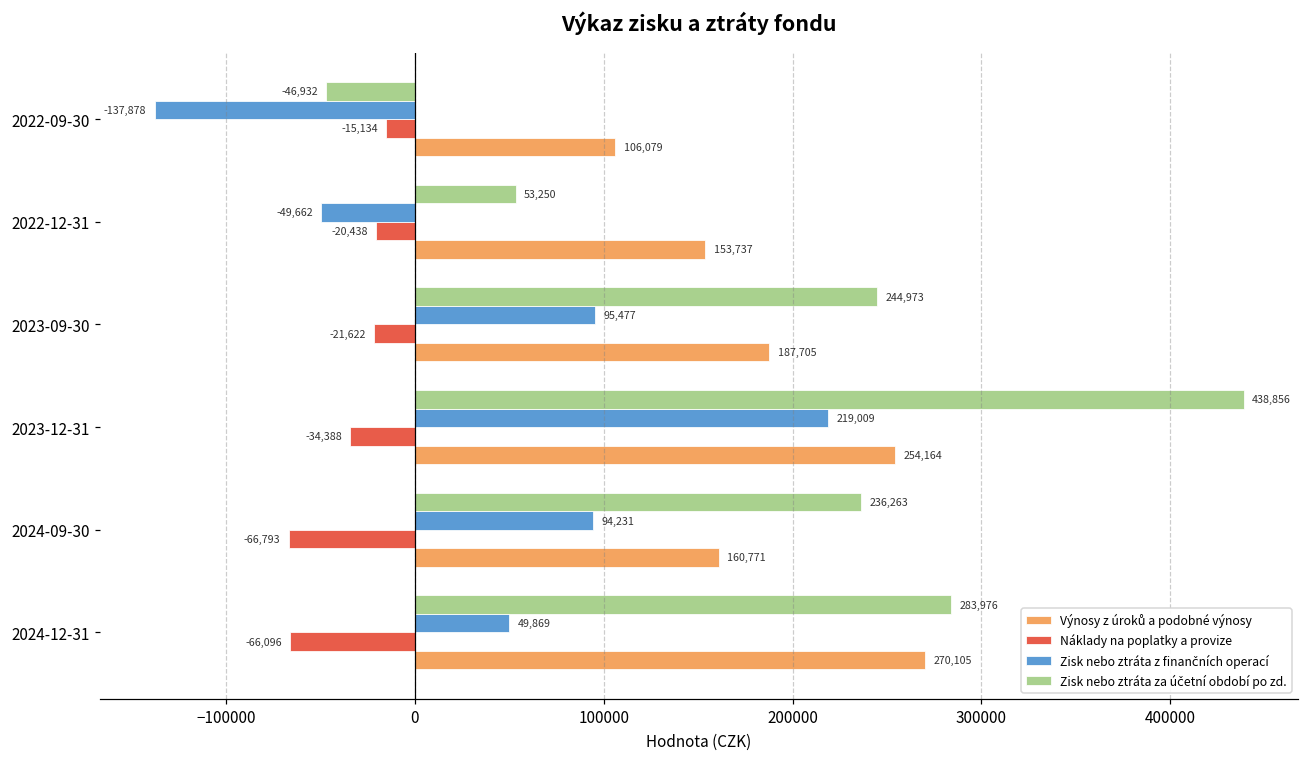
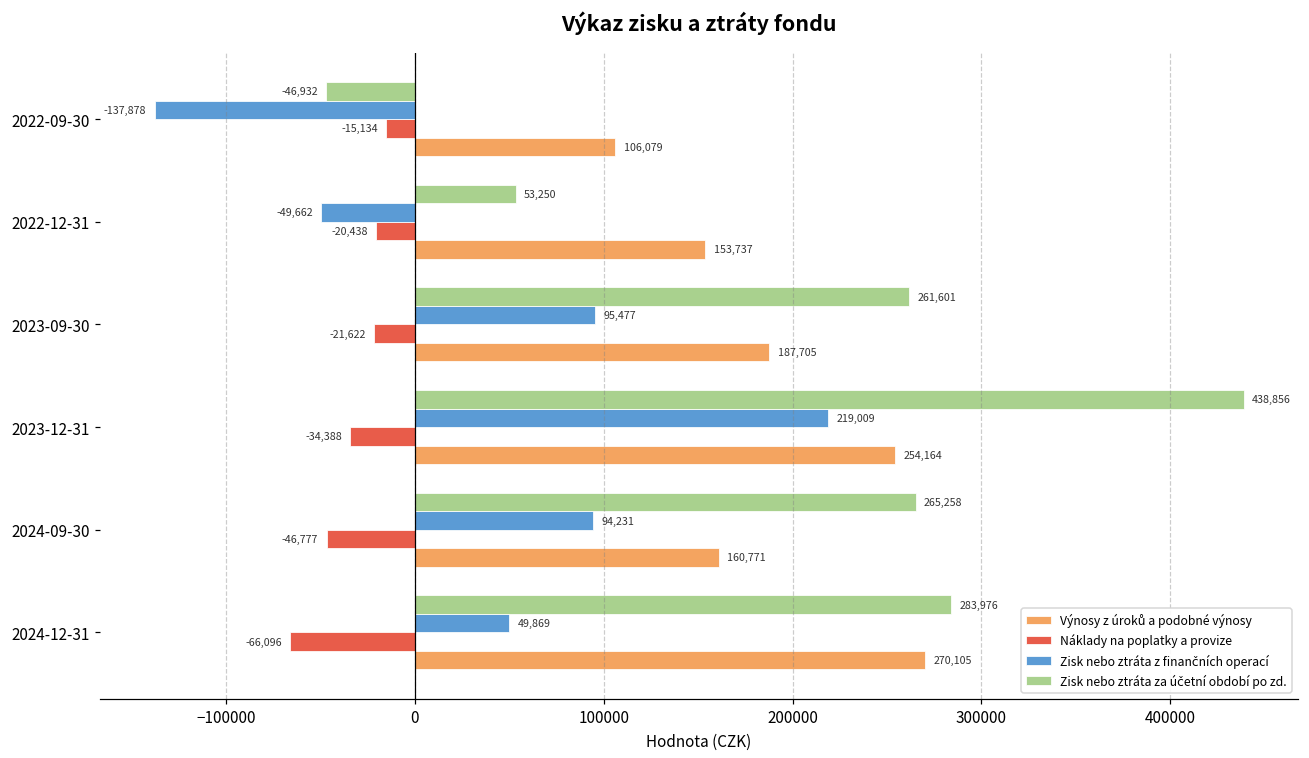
  {
    "Výnosy z úroků a podobné výnosy": {
      "2022-09-30": "106,079",
      "2022-12-31": "153,737",
      "2023-09-30": "187,705",
      "2023-12-31": "254,164",
      "2024-09-30": "160,771",
      "2024-12-31": "270,105"
    },
    "Náklady na poplatky a provize": {
      "2022-09-30": "-15,134",
      "2022-12-31": "-20,438",
      "2023-09-30": "-21,622",
      "2023-12-31": "-34,388",
-     "2024-09-30": "-66,793",
+     "2024-09-30": "-46,777",
      "2024-12-31": "-66,096"
    },
    "Zisk nebo ztráta z finančních operací": {
      "2022-09-30": "-137,878",
      "2022-12-31": "-49,662",
      "2023-09-30": "95,477",
      "2023-12-31": "219,009",
      "2024-09-30": "94,231",
      "2024-12-31": "49,869"
    },
    "Zisk nebo ztráta za účetní období po zd.": {
      "2022-09-30": "-46,932",
      "2022-12-31": "53,250",
-     "2023-09-30": "244,973",
+     "2023-09-30": "261,601",
      "2023-12-31": "438,856",
-     "2024-09-30": "236,263",
+     "2024-09-30": "265,258",
      "2024-12-31": "283,976"
    }
  }
